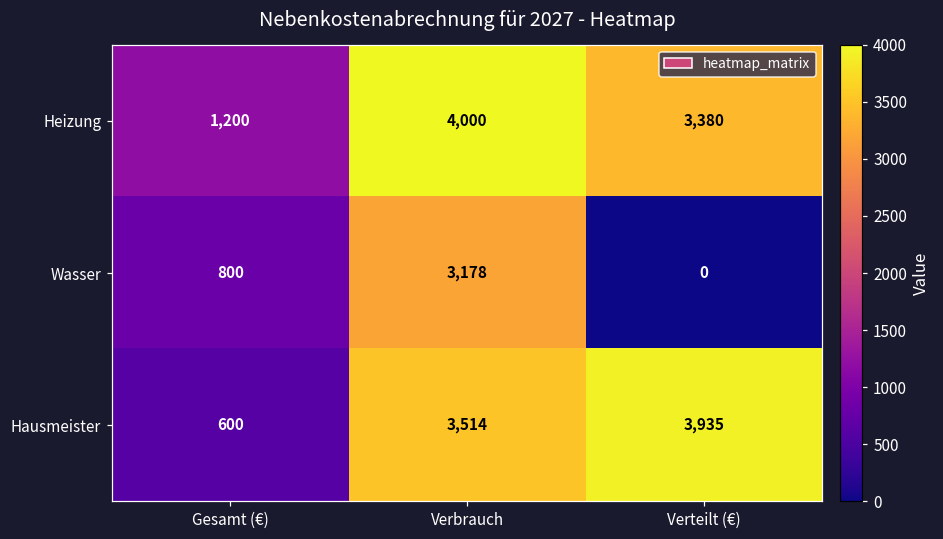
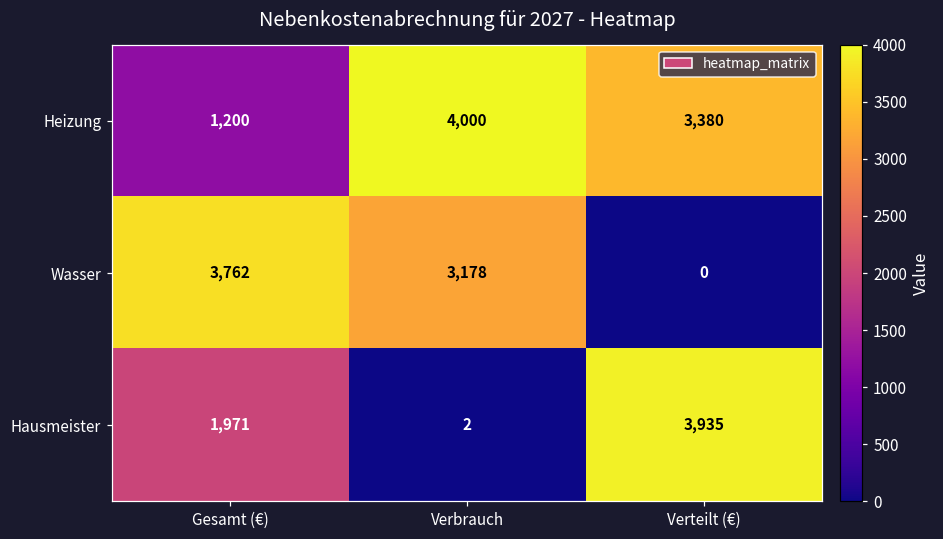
  {
    "Heizung": {
      "Gesamt (€)": "1,200",
      "Verbrauch": "4,000",
      "Verteilt (€)": "3,380"
    },
    "Wasser": {
-     "Gesamt (€)": "800",
+     "Gesamt (€)": "3,762",
      "Verbrauch": "3,178",
      "Verteilt (€)": "0"
    },
    "Hausmeister": {
-     "Gesamt (€)": "600",
-     "Verbrauch": "3,514",
+     "Gesamt (€)": "1,971",
+     "Verbrauch": "2",
      "Verteilt (€)": "3,935"
    }
  }
